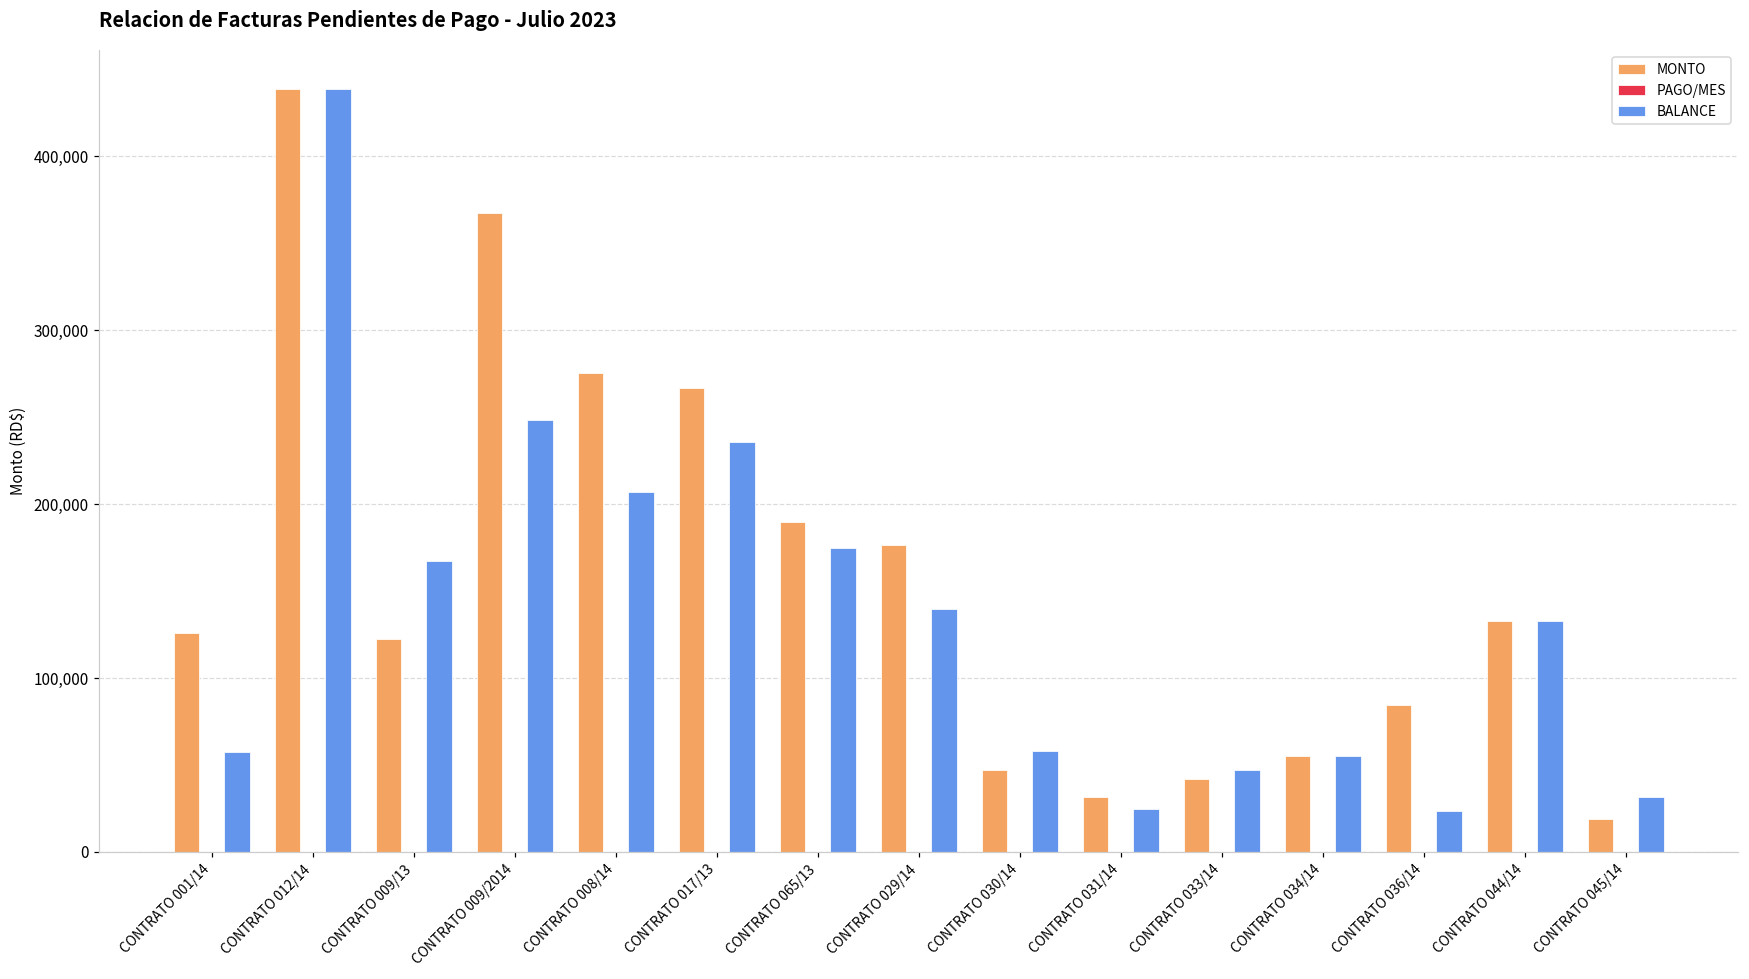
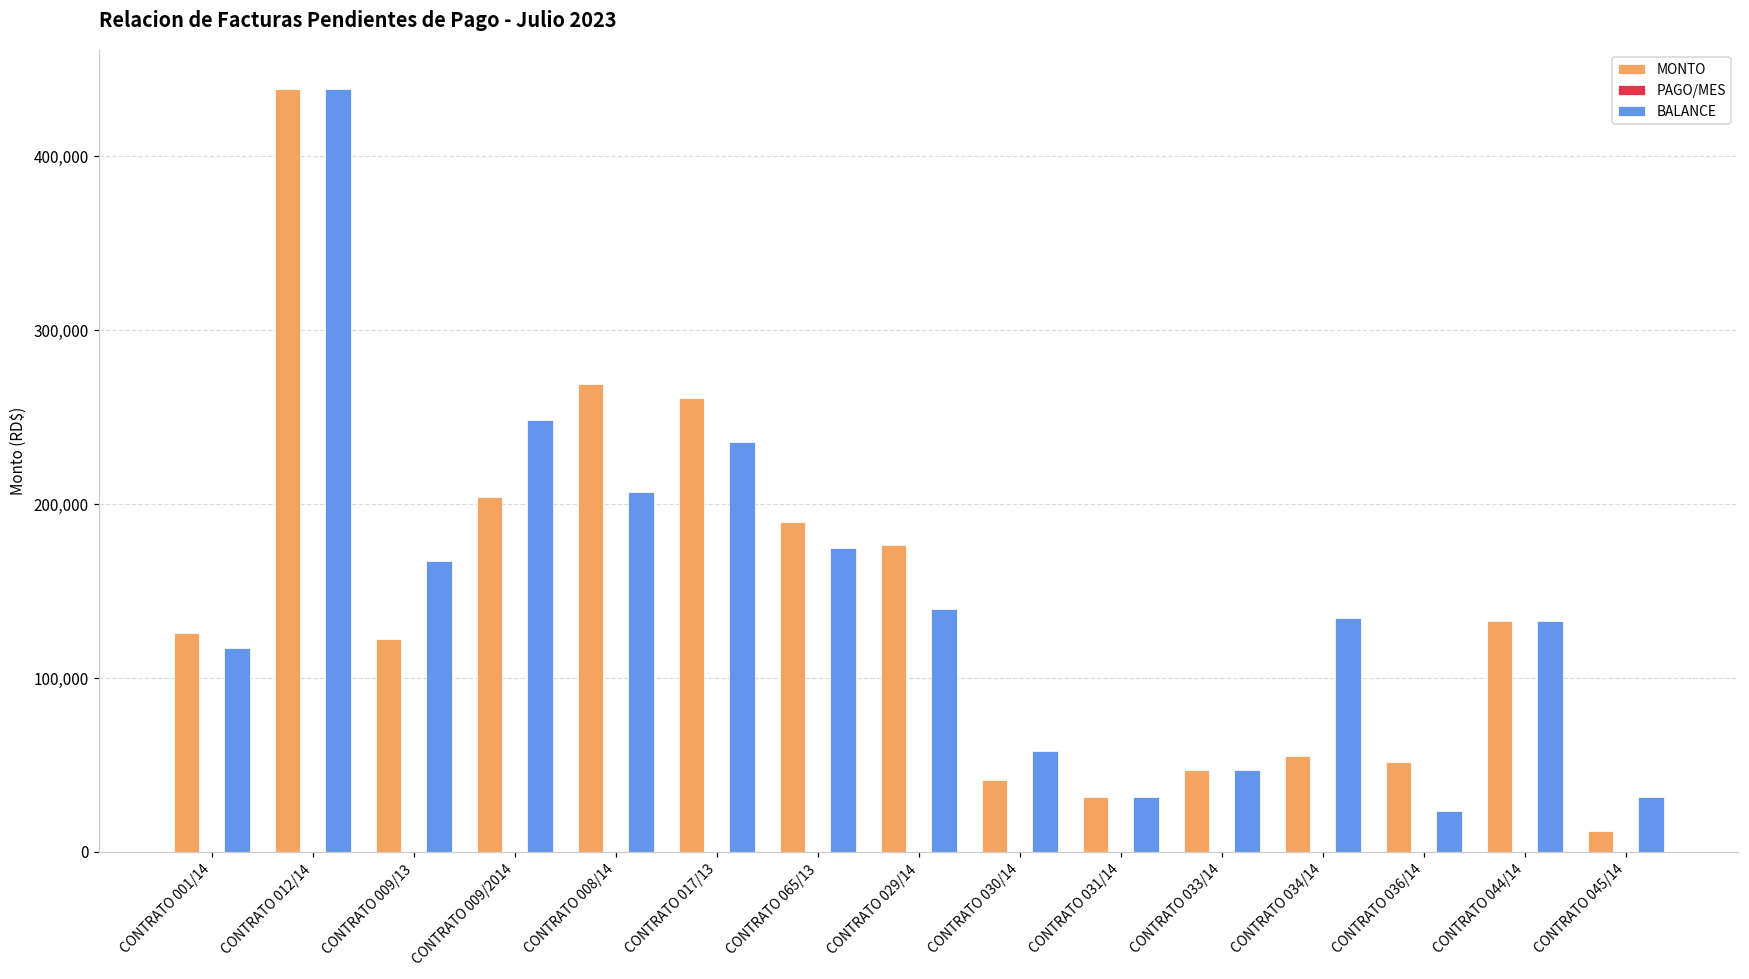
  {
    "MONTO": {
      "CONTRATO 001/14": "126,000",
      "CONTRATO 012/14": "439,000",
      "CONTRATO 009/13": "123,000",
-     "CONTRATO 009/2014": "368,000",
-     "CONTRATO 008/14": "275,000",
-     "CONTRATO 017/13": "267,000",
+     "CONTRATO 009/2014": "204,000",
+     "CONTRATO 008/14": "269,000",
+     "CONTRATO 017/13": "261,000",
      "CONTRATO 065/13": "190,000",
      "CONTRATO 029/14": "176,000",
-     "CONTRATO 030/14": "47,000",
+     "CONTRATO 030/14": "41,000",
      "CONTRATO 031/14": "31,000",
-     "CONTRATO 033/14": "42,000",
+     "CONTRATO 033/14": "47,000",
      "CONTRATO 034/14": "55,000",
-     "CONTRATO 036/14": "84,000",
+     "CONTRATO 036/14": "52,000",
      "CONTRATO 044/14": "133,000",
-     "CONTRATO 045/14": "19,000"
+     "CONTRATO 045/14": "12,000"
    },
    "PAGO/MES": {
      "CONTRATO 001/14": "0",
      "CONTRATO 012/14": "0",
      "CONTRATO 009/13": "0",
      "CONTRATO 009/2014": "0",
      "CONTRATO 008/14": "0",
      "CONTRATO 017/13": "0",
      "CONTRATO 065/13": "0",
      "CONTRATO 029/14": "0",
      "CONTRATO 030/14": "0",
      "CONTRATO 031/14": "0",
      "CONTRATO 033/14": "0",
      "CONTRATO 034/14": "0",
      "CONTRATO 036/14": "0",
      "CONTRATO 044/14": "0",
      "CONTRATO 045/14": "0"
    },
    "BALANCE": {
-     "CONTRATO 001/14": "58,000",
+     "CONTRATO 001/14": "118,000",
      "CONTRATO 012/14": "439,000",
      "CONTRATO 009/13": "168,000",
      "CONTRATO 009/2014": "248,000",
      "CONTRATO 008/14": "207,000",
      "CONTRATO 017/13": "236,000",
      "CONTRATO 065/13": "175,000",
      "CONTRATO 029/14": "140,000",
      "CONTRATO 030/14": "58,000",
-     "CONTRATO 031/14": "25,000",
+     "CONTRATO 031/14": "31,000",
      "CONTRATO 033/14": "47,000",
-     "CONTRATO 034/14": "55,000",
+     "CONTRATO 034/14": "134,000",
      "CONTRATO 036/14": "24,000",
      "CONTRATO 044/14": "133,000",
      "CONTRATO 045/14": "31,000"
    }
  }
